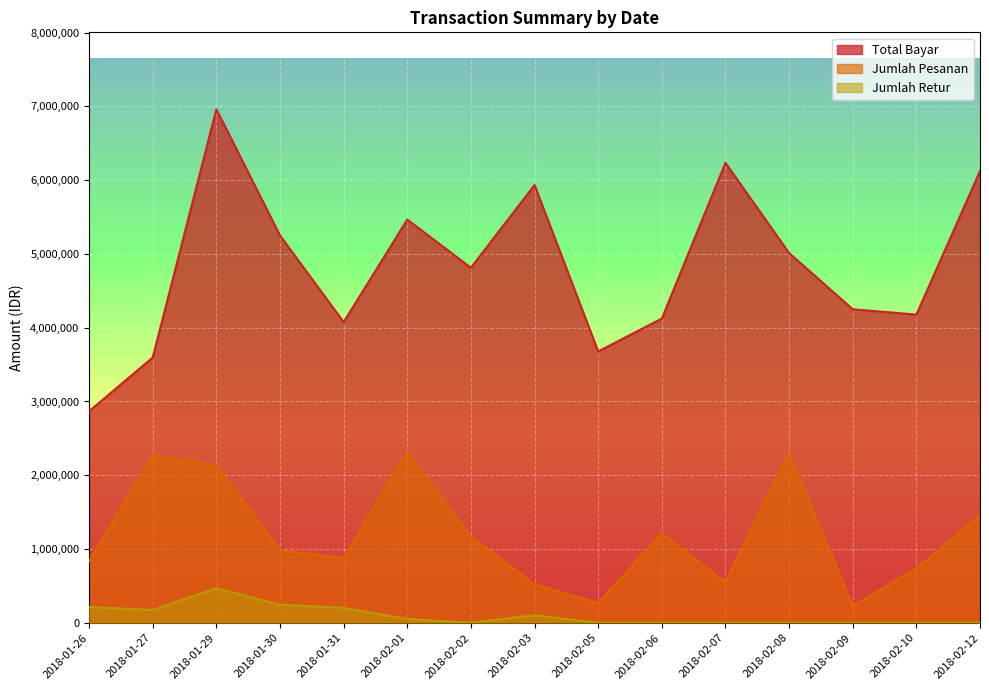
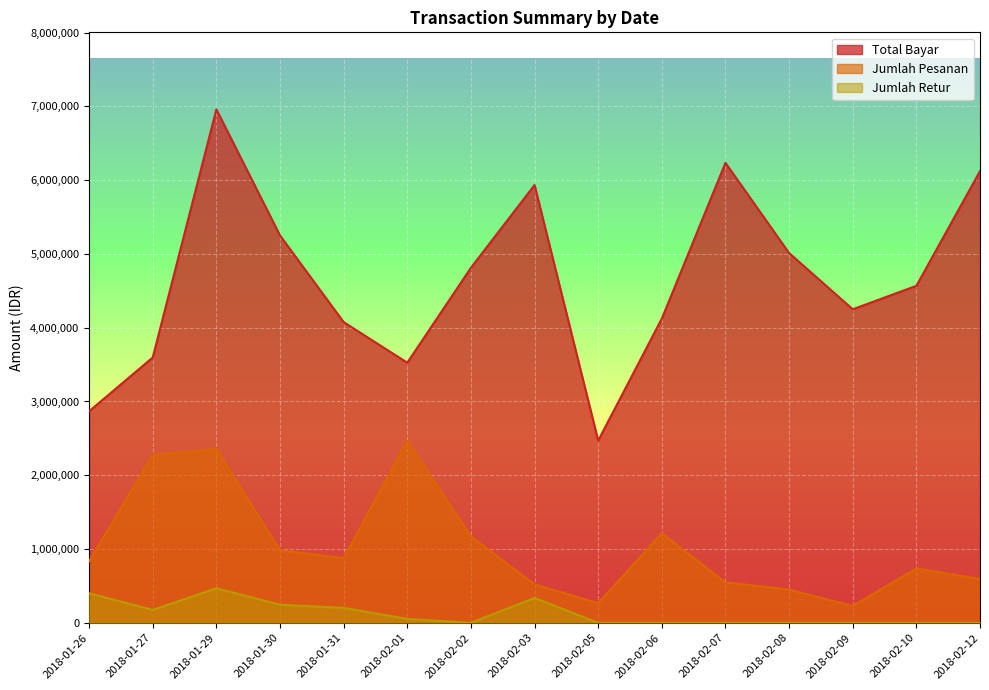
  {
    "Total Bayar": {
      "2018-01-26": "2,900,000",
      "2018-01-27": "3,600,000",
      "2018-01-29": "7,000,000",
      "2018-01-30": "5,200,000",
      "2018-01-31": "4,100,000",
-     "2018-02-01": "5,500,000",
+     "2018-02-01": "3,500,000",
      "2018-02-02": "4,800,000",
      "2018-02-03": "5,900,000",
-     "2018-02-05": "3,700,000",
+     "2018-02-05": "2,500,000",
      "2018-02-06": "4,100,000",
      "2018-02-07": "6,200,000",
      "2018-02-08": "5,000,000",
      "2018-02-09": "4,200,000",
-     "2018-02-10": "4,200,000",
+     "2018-02-10": "4,600,000",
      "2018-02-12": "6,100,000"
    },
    "Jumlah Pesanan": {
      "2018-01-26": "800,000",
      "2018-01-27": "2,300,000",
-     "2018-01-29": "2,100,000",
+     "2018-01-29": "2,400,000",
      "2018-01-30": "1,000,000",
      "2018-01-31": "900,000",
-     "2018-02-01": "2,300,000",
+     "2018-02-01": "2,500,000",
      "2018-02-02": "1,200,000",
      "2018-02-03": "500,000",
      "2018-02-05": "300,000",
      "2018-02-06": "1,200,000",
      "2018-02-07": "500,000",
-     "2018-02-08": "2,300,000",
+     "2018-02-08": "500,000",
      "2018-02-09": "200,000",
      "2018-02-10": "700,000",
-     "2018-02-12": "1,500,000"
+     "2018-02-12": "600,000"
    },
    "Jumlah Retur": {
-     "2018-01-26": "200,000",
+     "2018-01-26": "400,000",
      "2018-01-27": "200,000",
      "2018-01-29": "500,000",
      "2018-01-30": "200,000",
      "2018-01-31": "200,000",
      "2018-02-01": "100,000",
      "2018-02-02": "0",
-     "2018-02-03": "100,000",
+     "2018-02-03": "300,000",
      "2018-02-05": "0",
      "2018-02-06": "0",
      "2018-02-07": "0",
      "2018-02-08": "0",
      "2018-02-09": "0",
      "2018-02-10": "0",
      "2018-02-12": "0"
    }
  }
